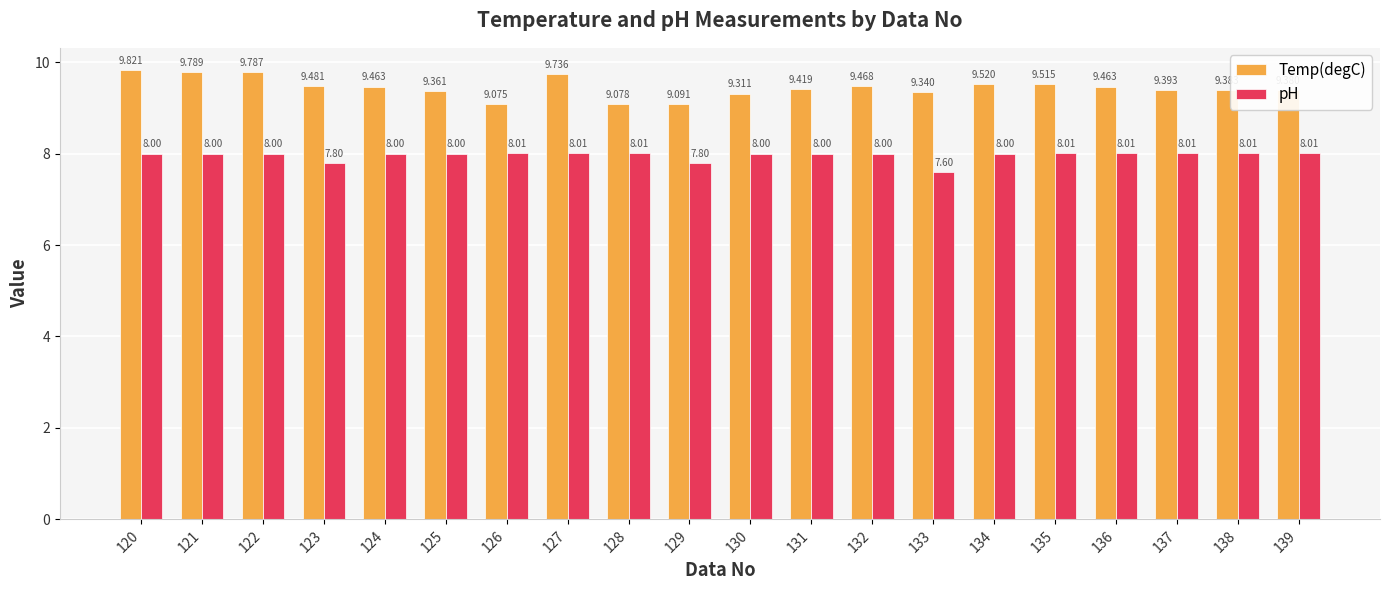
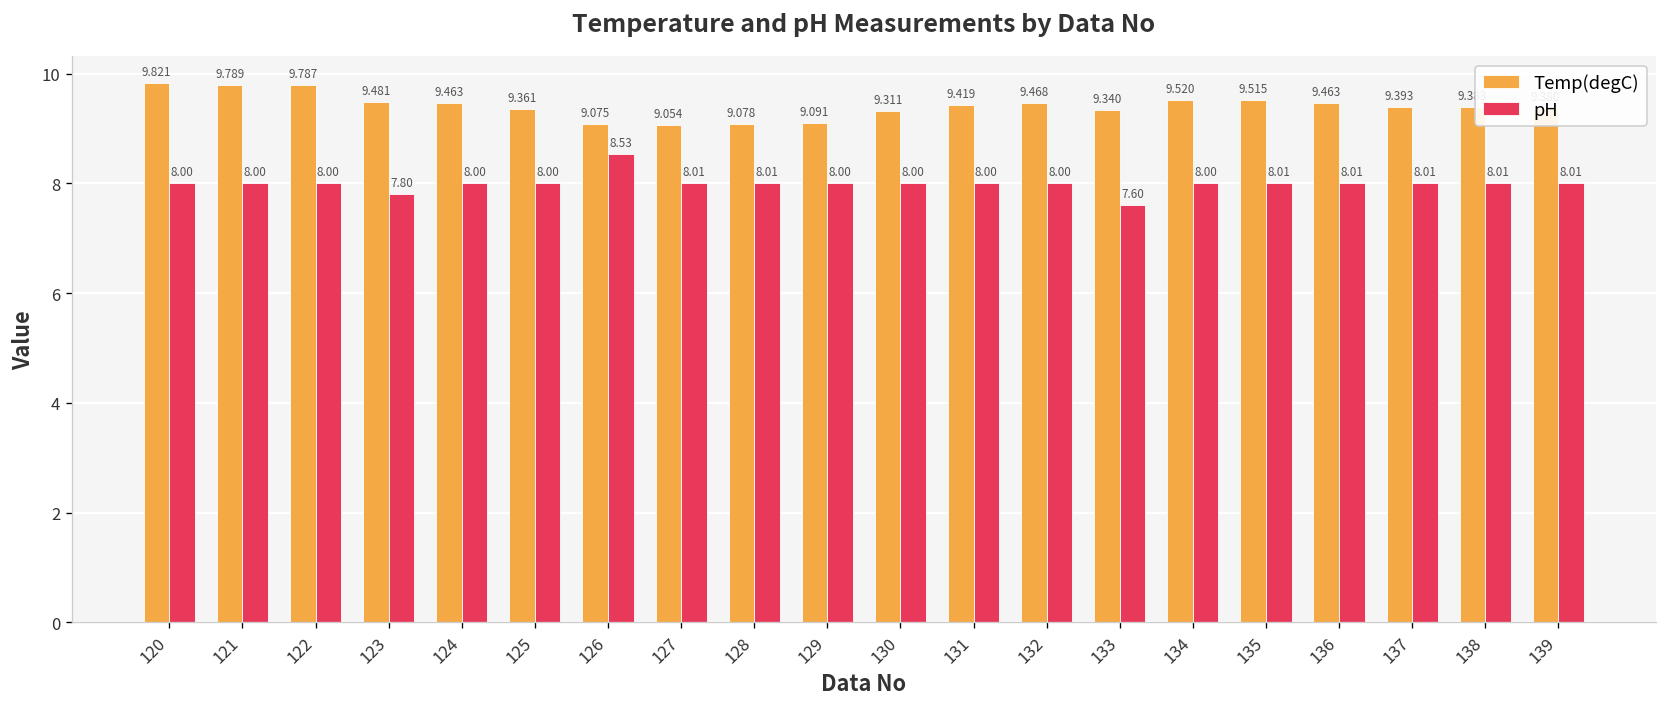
  {
    "Temp(degC)": {
      "120": 9.821,
      "121": 9.789,
      "122": 9.787,
      "123": 9.481,
      "124": 9.463,
      "125": 9.361,
      "126": 9.075,
-     "127": 9.736,
+     "127": 9.054,
      "128": 9.078,
      "129": 9.091,
      "130": 9.311,
      "131": 9.419,
      "132": 9.468,
      "133": 9.340,
      "134": 9.520,
      "135": 9.515,
      "136": 9.463,
      "137": 9.393
    },
    "pH": {
      "120": 8.00,
      "121": 8.00,
      "122": 8.00,
      "123": 7.80,
      "124": 8.00,
      "125": 8.00,
-     "126": 8.01,
+     "126": 8.53,
      "127": 8.01,
      "128": 8.01,
-     "129": 7.80,
+     "129": 8.00,
      "130": 8.00,
      "131": 8.00,
      "132": 8.00,
      "133": 7.60,
      "134": 8.00,
      "135": 8.01,
      "136": 8.01,
      "137": 8.01,
      "138": 8.01,
      "139": 8.01
    }
  }
